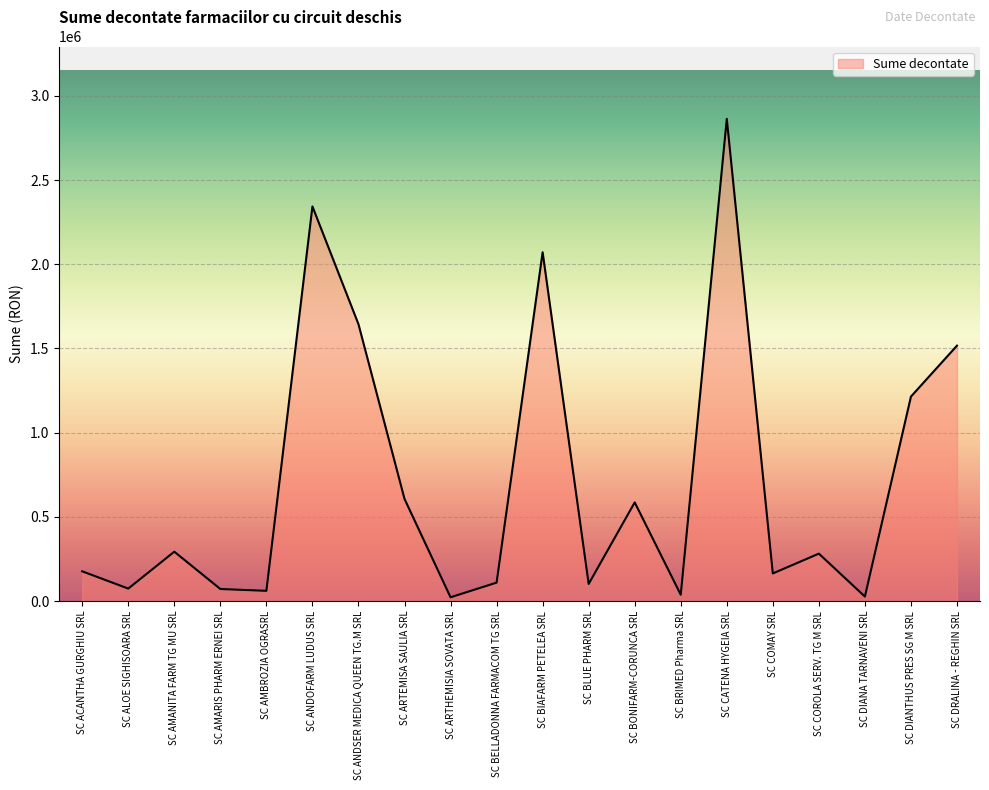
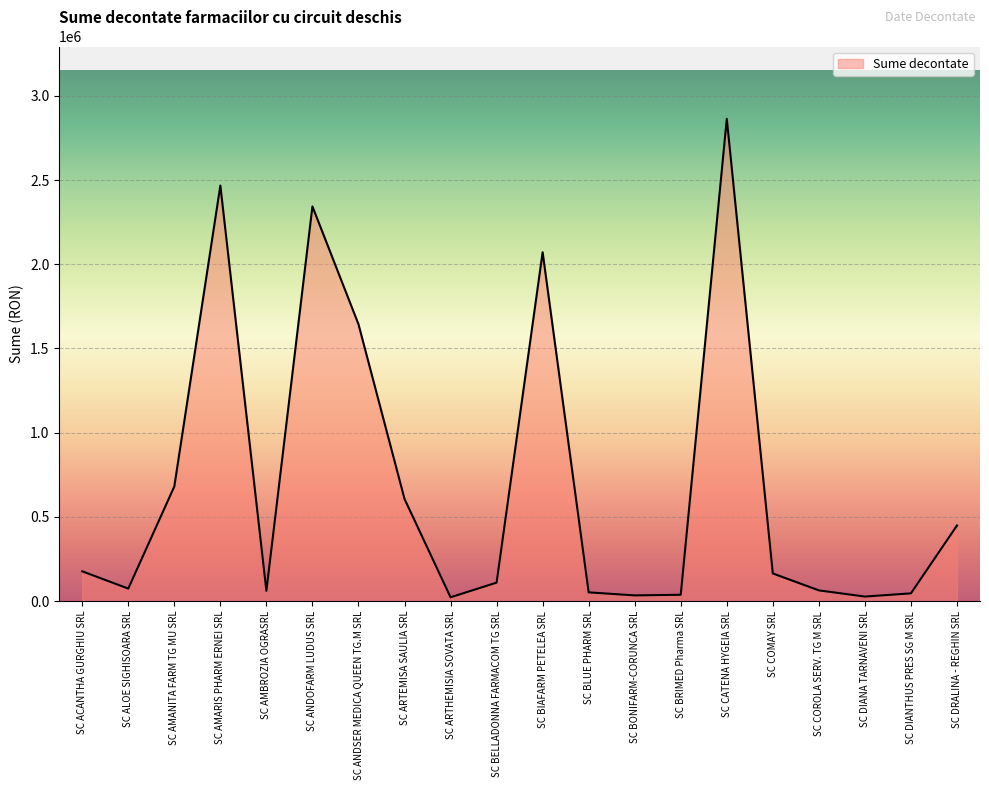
  {
    "SC ACANTHA GURGHIU SRL": 180000,
    "SC ALOE SIGHISOARA SRL": 70000,
-   "SC AMANITA FARM TG MU SRL": 290000,
-   "SC AMARIS PHARM ERNEI SRL": 70000,
+   "SC AMANITA FARM TG MU SRL": 680000,
+   "SC AMARIS PHARM ERNEI SRL": 2470000,
    "SC AMBROZIA OGRASRL": 60000,
    "SC ANDOFARM LUDUS SRL": 2340000,
    "SC ANDSER MEDICA QUEEN TG.M SRL": 1640000,
    "SC ARTEMISA SAULIA SRL": 610000,
    "SC ARTHEMISIA SOVATA SRL": 20000,
    "SC BELLADONNA FARMACOM TG SRL": 110000,
    "SC BIAFARM PETELEA SRL": 2070000,
-   "SC BLUE PHARM SRL": 100000,
-   "SC BONIFARM-CORUNCA SRL": 590000,
+   "SC BLUE PHARM SRL": 50000,
+   "SC BONIFARM-CORUNCA SRL": 30000,
    "SC BRIMED Pharma SRL": 40000,
    "SC CATENA HYGEIA SRL": 2860000,
    "SC COMAY SRL": 160000,
-   "SC COROLA SERV. TG M SRL": 280000,
+   "SC COROLA SERV. TG M SRL": 60000,
    "SC DIANA TARNAVENI SRL": 30000,
-   "SC DIANTHUS PRES SG M SRL": 1210000,
-   "SC DRALINA - REGHIN SRL": 1520000
+   "SC DIANTHUS PRES SG M SRL": 50000,
+   "SC DRALINA - REGHIN SRL": 450000
  }
